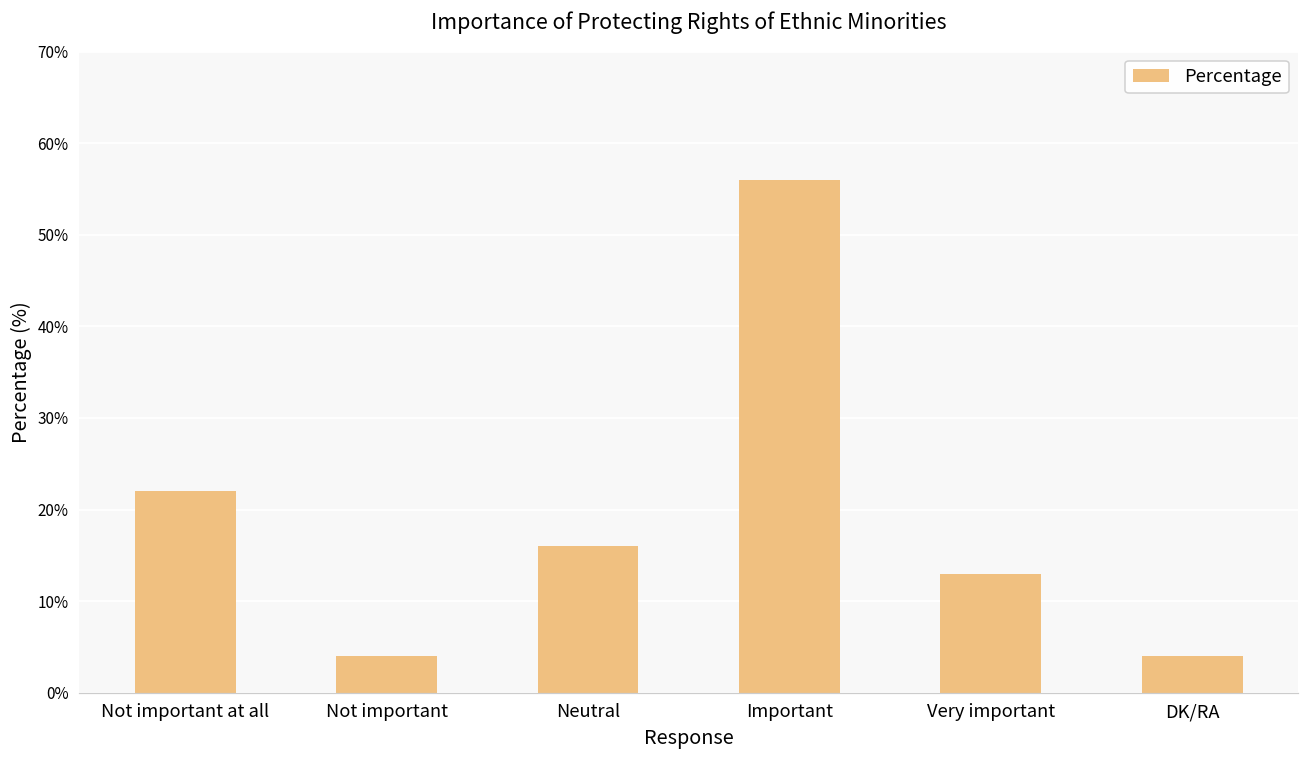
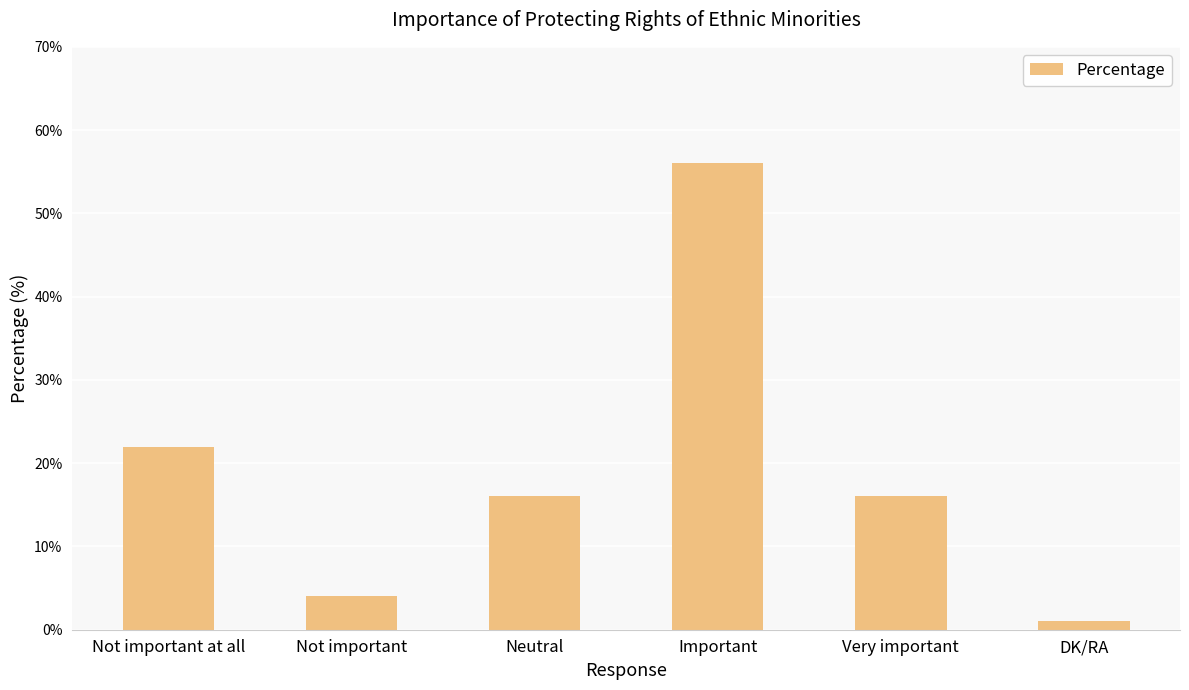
  {
    "Not important at all": "22%",
    "Not important": "4%",
    "Neutral": "16%",
    "Important": "56%",
-   "Very important": "13%",
-   "DK/RA": "4%"
+   "Very important": "16%",
+   "DK/RA": "1%"
  }
